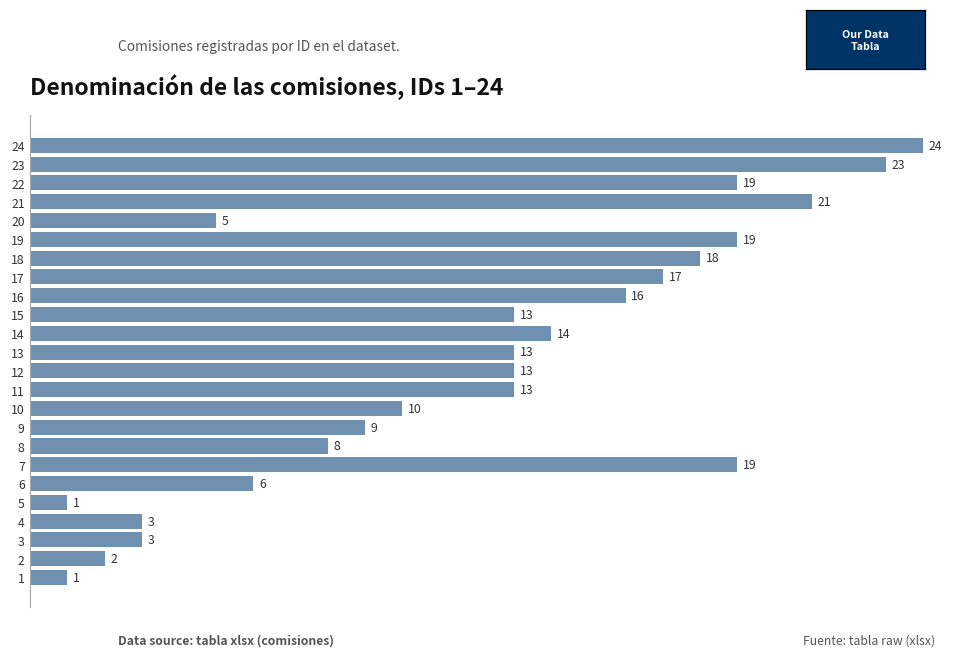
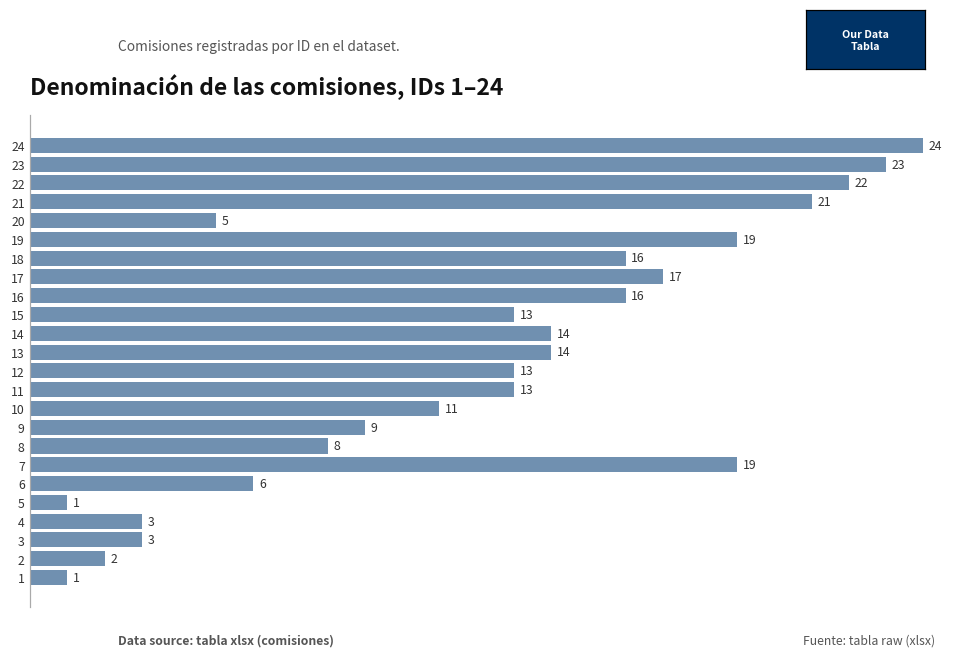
  {
    "24": 24,
    "23": 23,
-   "22": 19,
+   "22": 22,
    "21": 21,
    "20": 5,
    "19": 19,
-   "18": 18,
+   "18": 16,
    "17": 17,
    "16": 16,
    "15": 13,
    "14": 14,
-   "13": 13,
+   "13": 14,
    "12": 13,
    "11": 13,
-   "10": 10,
+   "10": 11,
    "9": 9,
    "8": 8,
    "7": 19,
    "6": 6,
    "5": 1,
    "4": 3,
    "3": 3,
    "2": 2,
    "1": 1
  }
